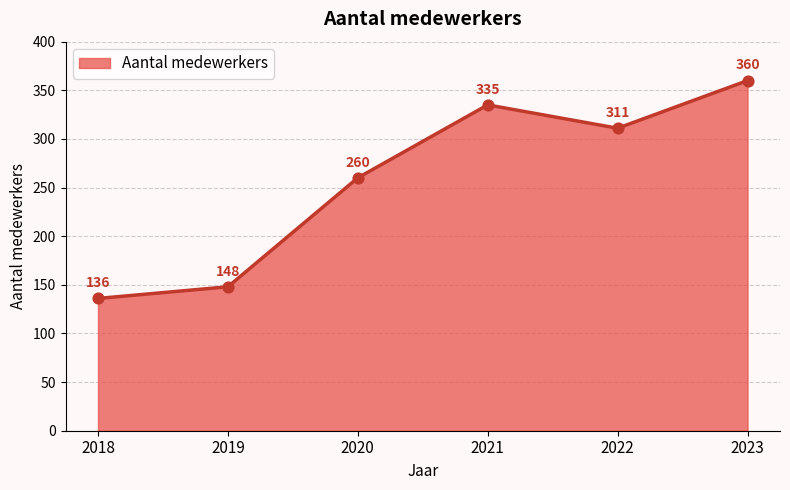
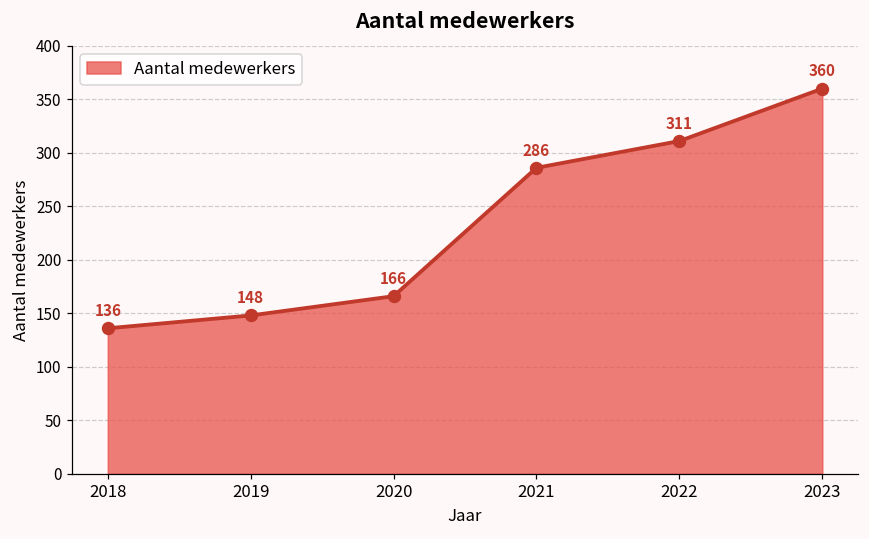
  {
    "2018": 136,
    "2019": 148,
-   "2020": 260,
-   "2021": 335,
+   "2020": 166,
+   "2021": 286,
    "2022": 311,
    "2023": 360
  }
